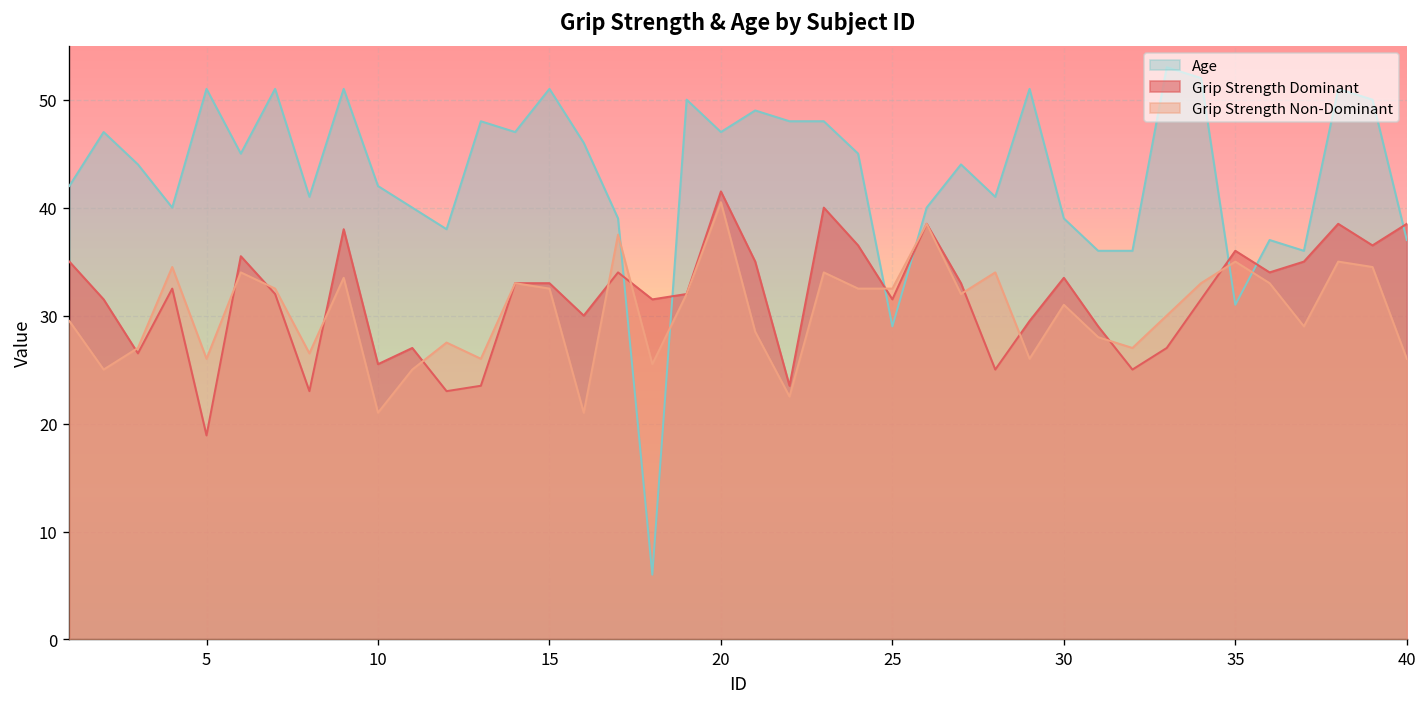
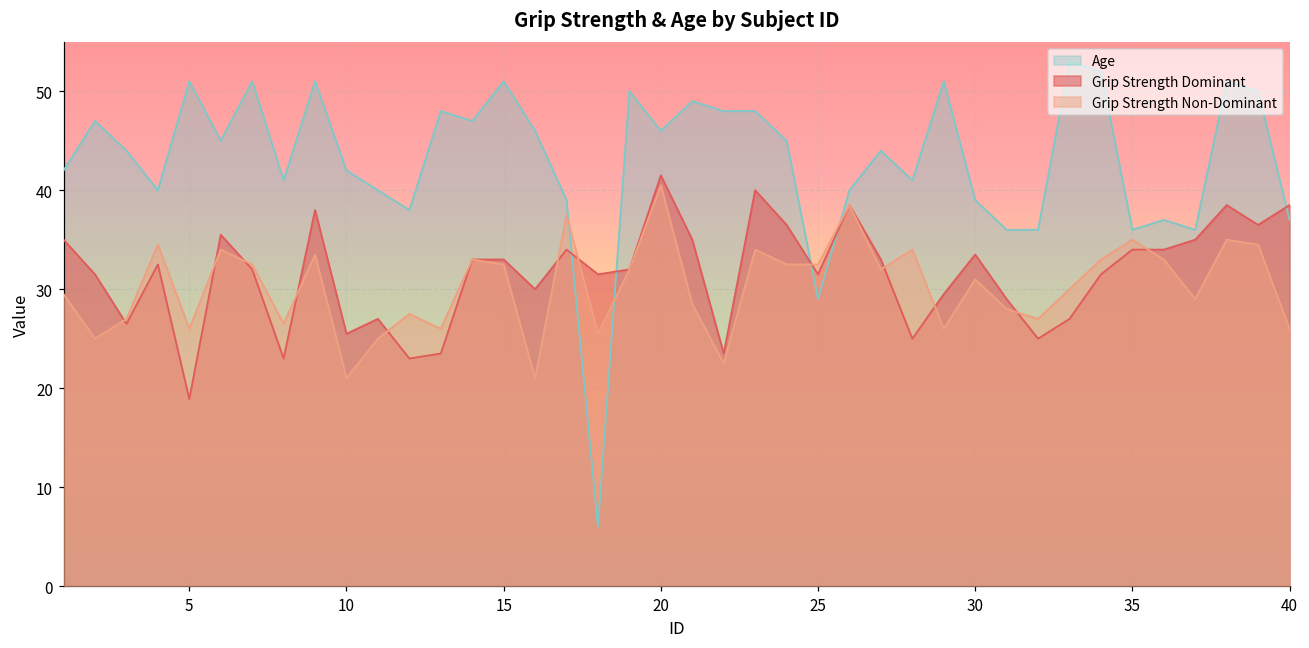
  {
    "Age": {
      "5": 51,
      "10": 42,
      "15": 51,
-     "20": 47,
+     "20": 46,
      "25": 29,
      "30": 39,
-     "35": 31,
+     "35": 36,
      "40": 37
    },
    "Grip Strength Dominant": {
      "5": 19,
      "10": 26,
      "15": 33,
      "20": 42,
      "25": 32,
      "30": 34,
-     "35": 36,
+     "35": 34,
      "40": 39
    },
    "Grip Strength Non-Dominant": {
      "5": 26,
      "10": 21,
      "15": 33,
      "20": 41,
      "25": 33,
      "30": 31,
      "35": 35,
      "40": 26
    }
  }
